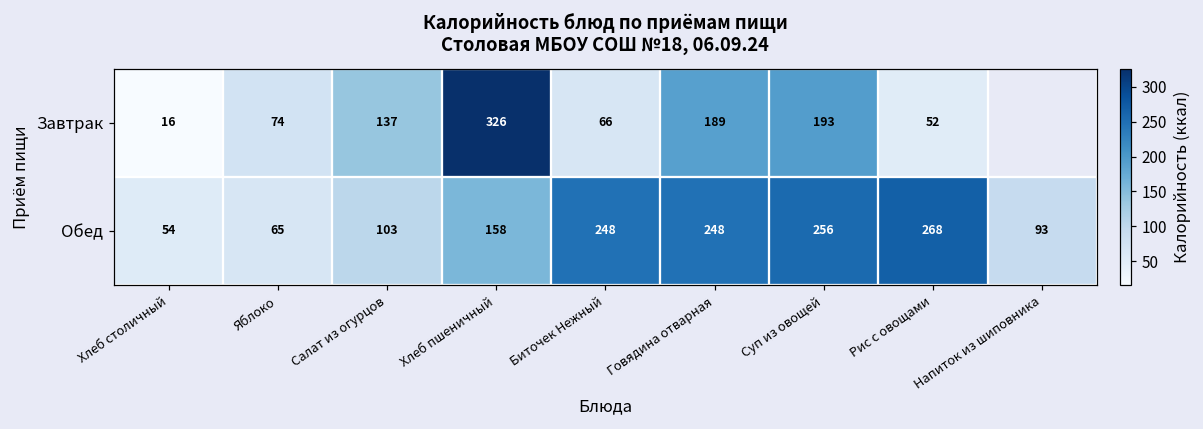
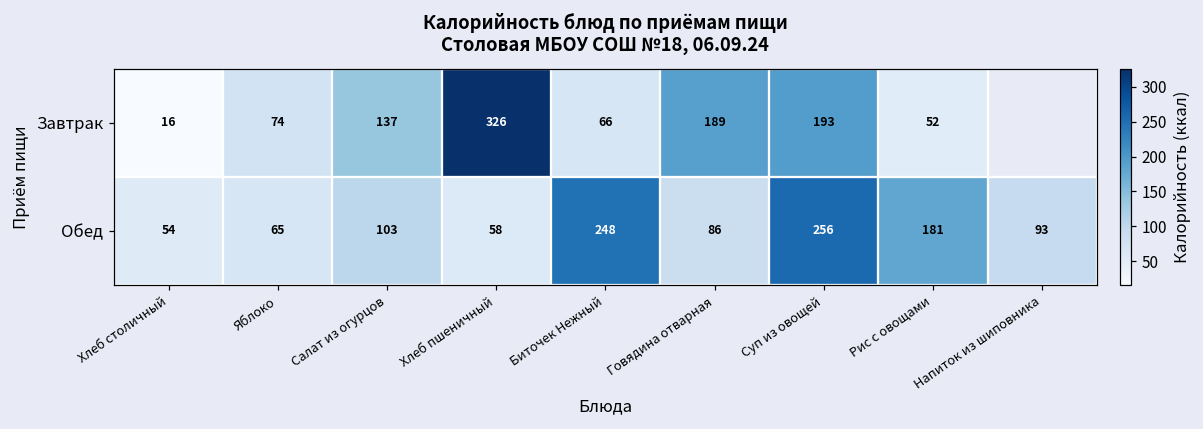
  {
    "Завтрак": {
      "Хлеб столичный": 16,
      "Яблоко": 74,
      "Салат из огурцов": 137,
      "Хлеб пшеничный": 326,
      "Биточек Нежный": 66,
      "Говядина отварная": 189,
      "Суп из овощей": 193,
      "Рис с овощами": 52
    },
    "Обед": {
      "Хлеб столичный": 54,
      "Яблоко": 65,
      "Салат из огурцов": 103,
-     "Хлеб пшеничный": 158,
+     "Хлеб пшеничный": 58,
      "Биточек Нежный": 248,
-     "Говядина отварная": 248,
+     "Говядина отварная": 86,
      "Суп из овощей": 256,
-     "Рис с овощами": 268,
+     "Рис с овощами": 181,
      "Напиток из шиповника": 93
    }
  }
